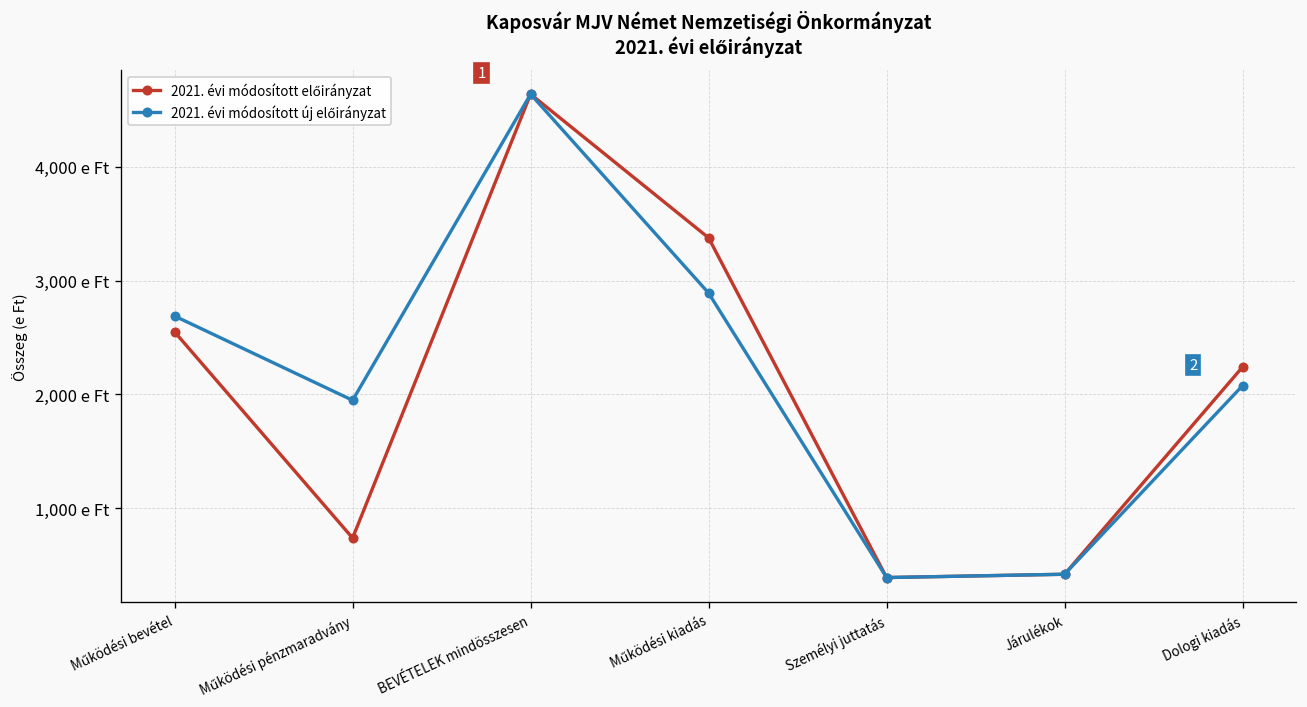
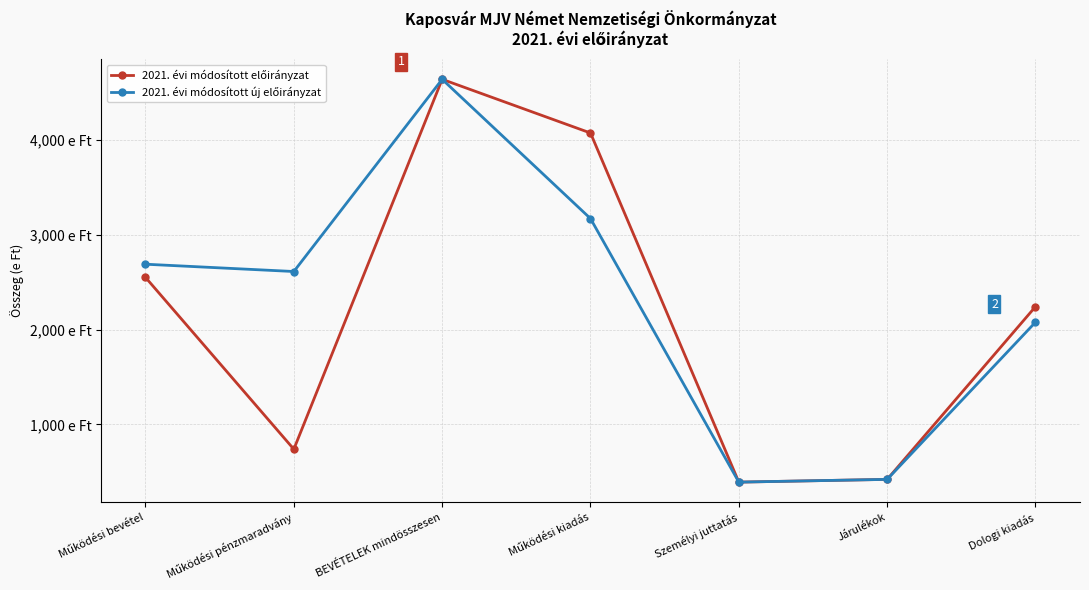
  {
    "2021. évi módosított előirányzat": {
      "Működési bevétel": "2,600 e Ft",
      "Működési pénzmaradvány": "700 e Ft",
-     "Működési kiadás": "3,400 e Ft",
+     "Működési kiadás": "4,100 e Ft",
      "Dologi kiadás": "2,200 e Ft"
    },
    "2021. évi módosított új előirányzat": {
      "Működési bevétel": "2,700 e Ft",
-     "Működési pénzmaradvány": "1,900 e Ft",
-     "Működési kiadás": "2,900 e Ft",
+     "Működési pénzmaradvány": "2,600 e Ft",
+     "Működési kiadás": "3,200 e Ft",
      "Dologi kiadás": "2,100 e Ft"
    }
  }
